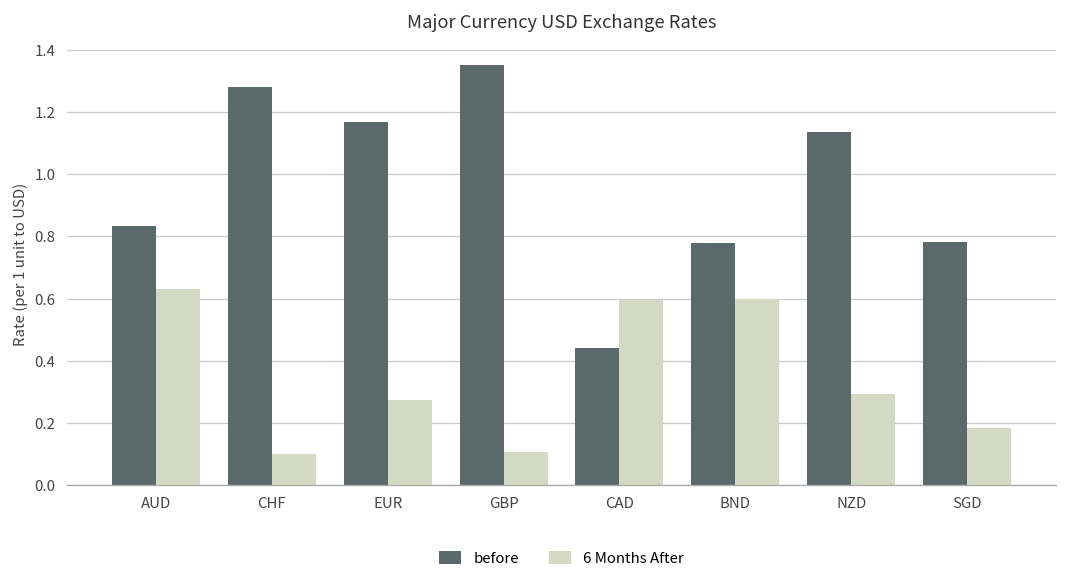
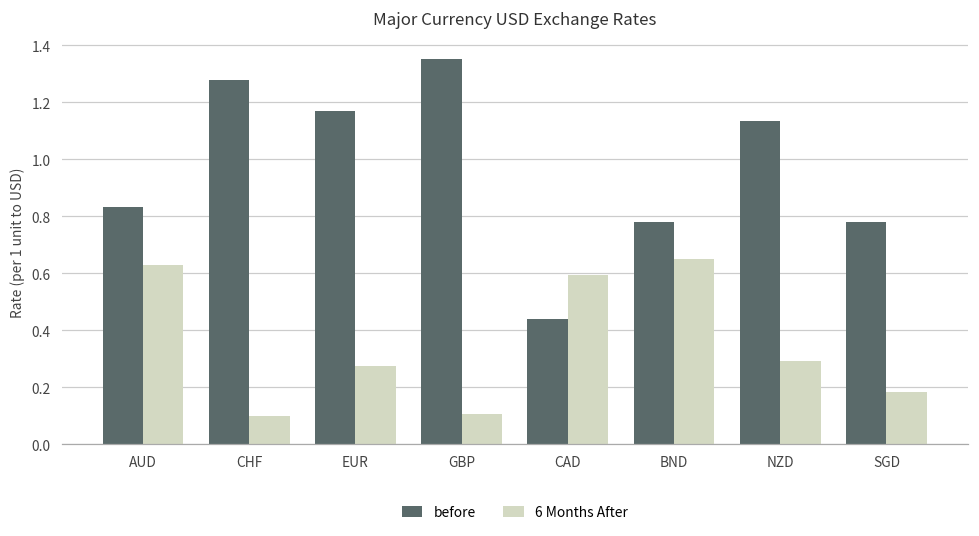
  {
    "before": {
      "AUD": 0.83,
      "CHF": 1.28,
      "EUR": 1.17,
      "GBP": 1.35,
      "CAD": 0.44,
      "BND": 0.78,
      "NZD": 1.13,
      "SGD": 0.78
    },
    "6 Months After": {
      "AUD": 0.63,
      "CHF": 0.10,
      "EUR": 0.27,
      "GBP": 0.11,
      "CAD": 0.60,
-     "BND": 0.60,
+     "BND": 0.65,
      "NZD": 0.29,
      "SGD": 0.18
    }
  }
